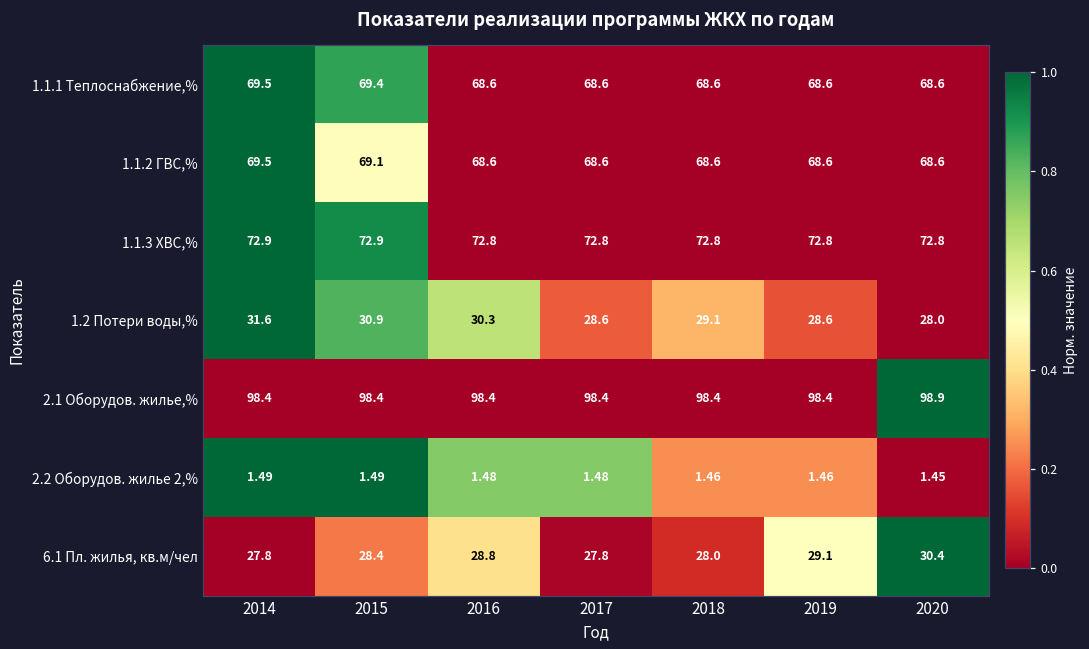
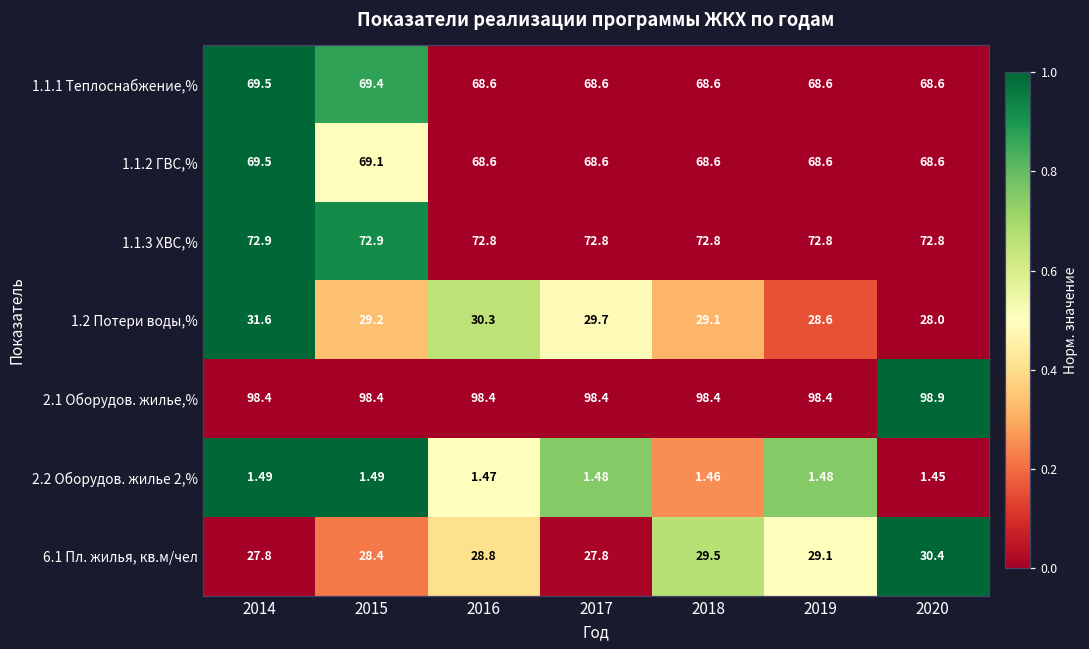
  {
    "1.1.1 Теплоснабжение,%": {
      "2014": 69.5,
      "2015": 69.4,
      "2016": 68.6,
      "2017": 68.6,
      "2018": 68.6,
      "2019": 68.6,
      "2020": 68.6
    },
    "1.1.2 ГВС,%": {
      "2014": 69.5,
      "2015": 69.1,
      "2016": 68.6,
      "2017": 68.6,
      "2018": 68.6,
      "2019": 68.6,
      "2020": 68.6
    },
    "1.1.3 ХВС,%": {
      "2014": 72.9,
      "2015": 72.9,
      "2016": 72.8,
      "2017": 72.8,
      "2018": 72.8,
      "2019": 72.8,
      "2020": 72.8
    },
    "1.2 Потери воды,%": {
      "2014": 31.6,
-     "2015": 30.9,
+     "2015": 29.2,
      "2016": 30.3,
-     "2017": 28.6,
+     "2017": 29.7,
      "2018": 29.1,
      "2019": 28.6,
      "2020": 28.0
    },
    "2.1 Оборудов. жилье,%": {
      "2014": 98.4,
      "2015": 98.4,
      "2016": 98.4,
      "2017": 98.4,
      "2018": 98.4,
      "2019": 98.4,
      "2020": 98.9
    },
    "2.2 Оборудов. жилье 2,%": {
      "2014": 1.49,
      "2015": 1.49,
-     "2016": 1.48,
+     "2016": 1.47,
      "2017": 1.48,
      "2018": 1.46,
-     "2019": 1.46,
+     "2019": 1.48,
      "2020": 1.45
    },
    "6.1 Пл. жилья, кв.м/чел": {
      "2014": 27.8,
      "2015": 28.4,
      "2016": 28.8,
      "2017": 27.8,
-     "2018": 28.0,
+     "2018": 29.5,
      "2019": 29.1,
      "2020": 30.4
    }
  }
